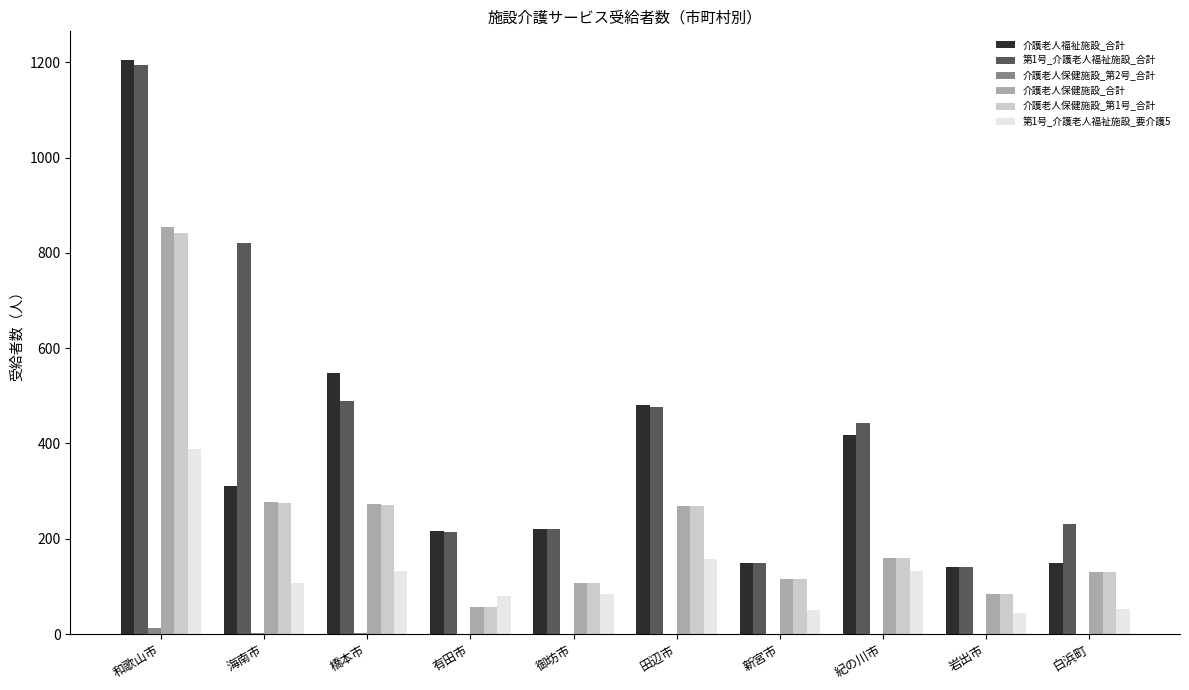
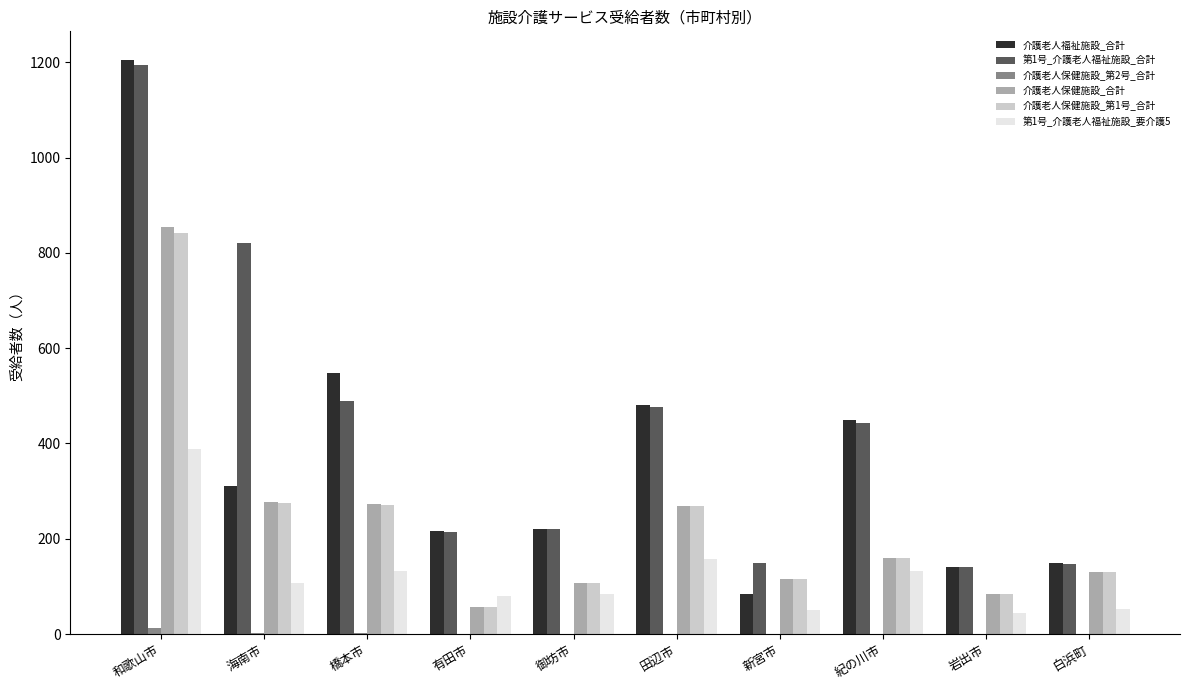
  {
    "介護老人福祉施設_合計": {
      "和歌山市": 1210,
      "海南市": 310,
      "橋本市": 550,
      "有田市": 220,
      "御坊市": 220,
      "田辺市": 480,
-     "新宮市": 150,
-     "紀の川市": 420,
+     "新宮市": 90,
+     "紀の川市": 450,
      "岩出市": 140,
      "白浜町": 150
    },
    "第1号_介護老人福祉施設_合計": {
      "和歌山市": 1200,
      "海南市": 820,
      "橋本市": 490,
      "有田市": 210,
      "御坊市": 220,
      "田辺市": 480,
      "新宮市": 150,
      "紀の川市": 440,
      "岩出市": 140,
-     "白浜町": 230
+     "白浜町": 150
    }
  }
